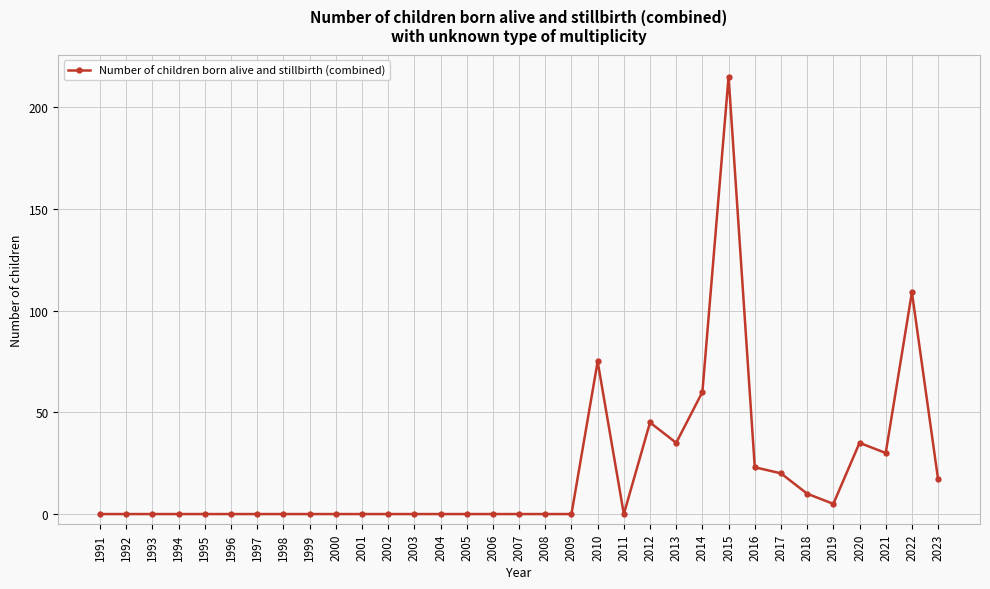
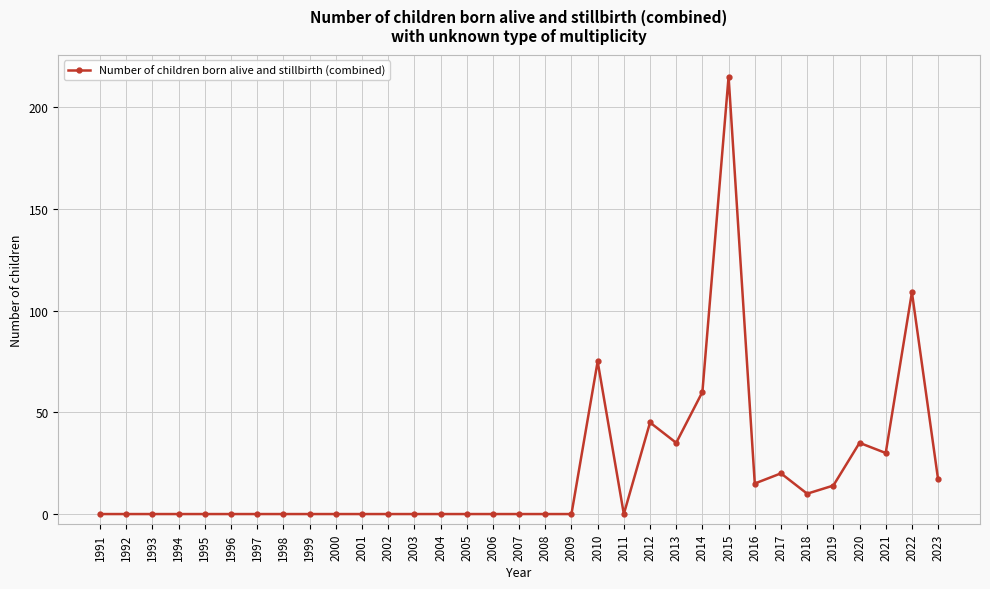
  {
    "1991": 0,
    "1992": 0,
    "1993": 0,
    "1994": 0,
    "1995": 0,
    "1996": 0,
    "1997": 0,
    "1998": 0,
    "1999": 0,
    "2000": 0,
    "2001": 0,
    "2002": 0,
    "2003": 0,
    "2004": 0,
    "2005": 0,
    "2006": 0,
    "2007": 0,
    "2008": 0,
    "2009": 0,
    "2010": 75,
    "2011": 0,
    "2012": 45,
    "2013": 35,
    "2014": 60,
    "2015": 215,
-   "2016": 23,
+   "2016": 15,
    "2017": 20,
    "2018": 10,
-   "2019": 5,
+   "2019": 14,
    "2020": 35,
    "2021": 30,
    "2022": 109,
    "2023": 17
  }
